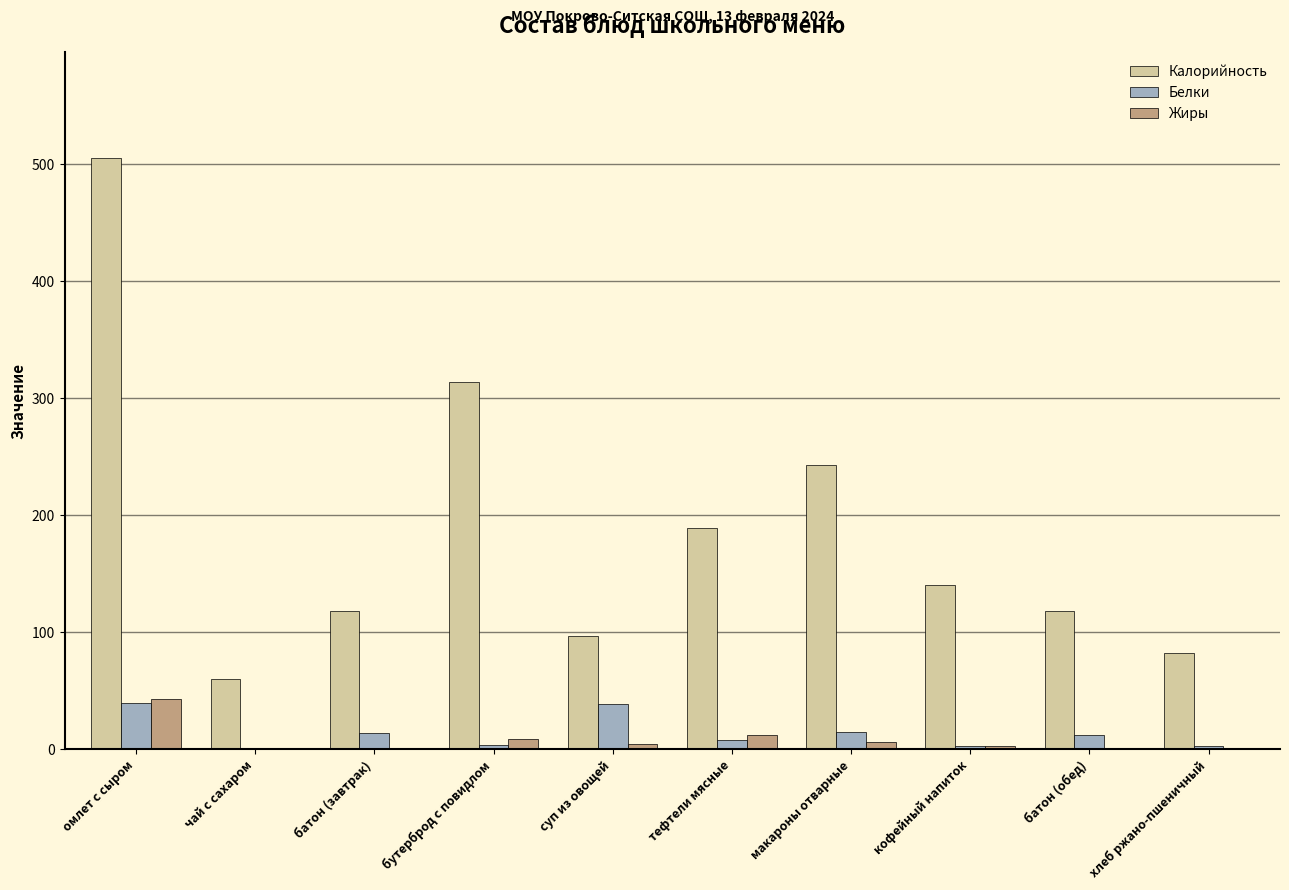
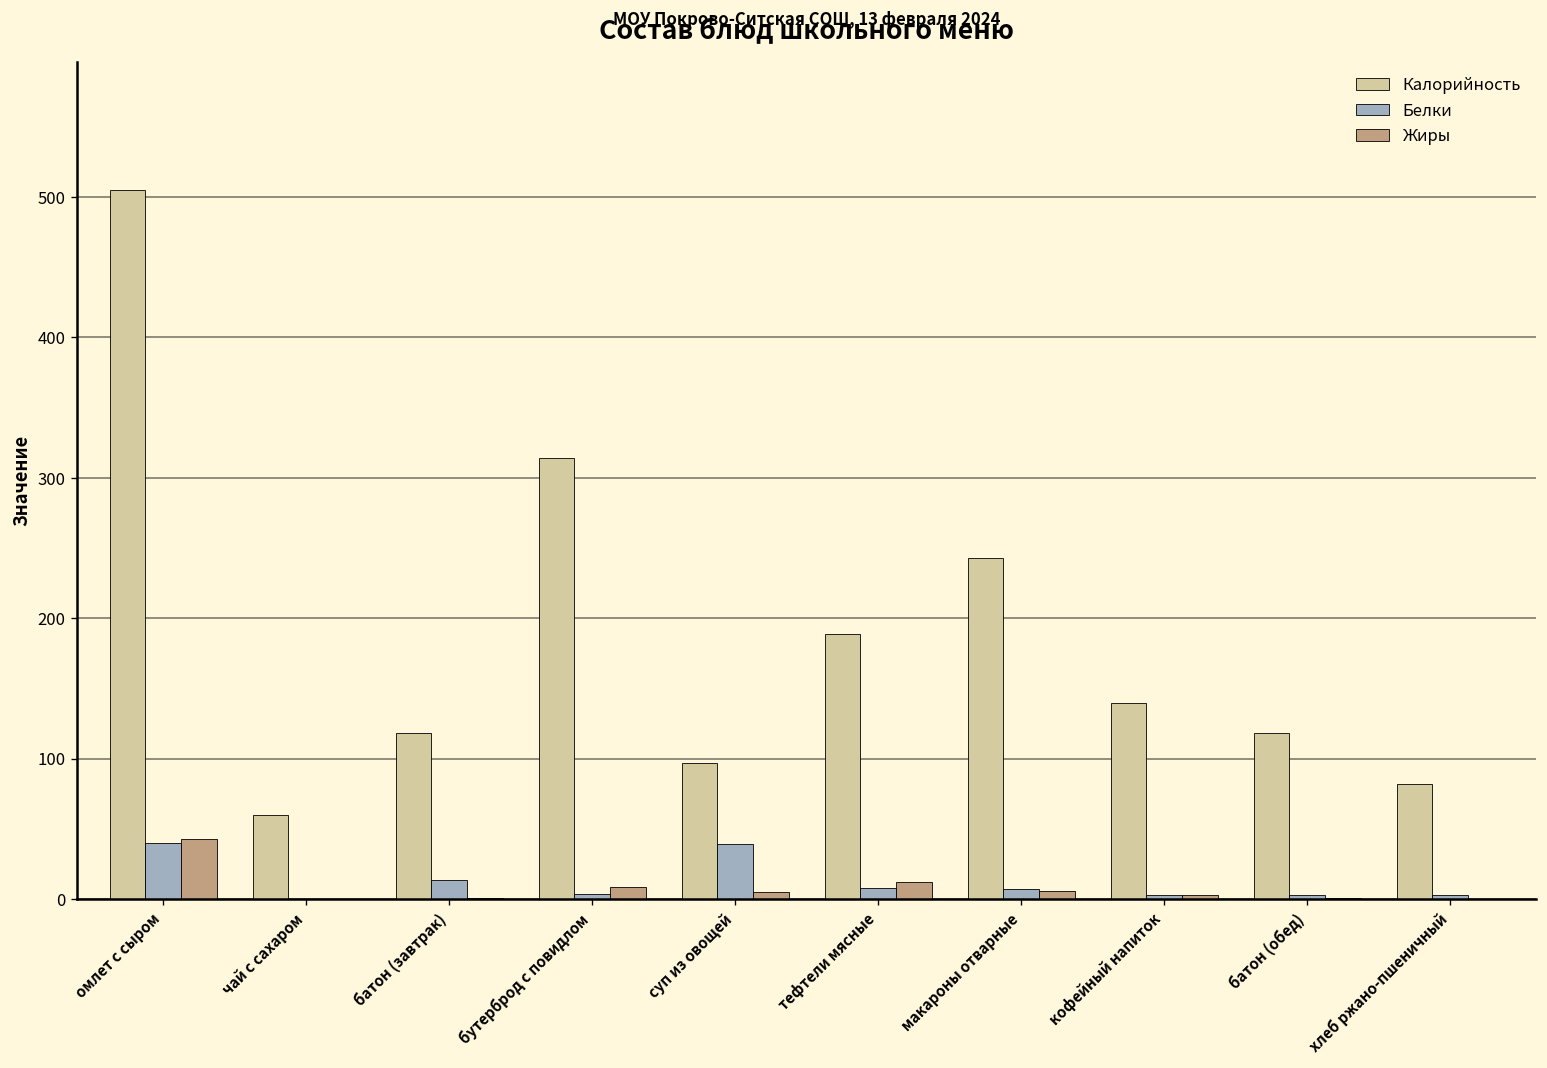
  {
    "Белки": {
      "омлет с сыром": 40,
      "чай с сахаром": 0,
      "батон (завтрак)": 14,
      "бутерброд с повидлом": 4,
      "суп из овощей": 39,
      "тефтели мясные": 8,
-     "макароны отварные": 15,
+     "макароны отварные": 7,
      "кофейный напиток": 3,
-     "батон (обед)": 12,
+     "батон (обед)": 3,
      "хлеб ржано-пшеничный": 3
    }
  }
